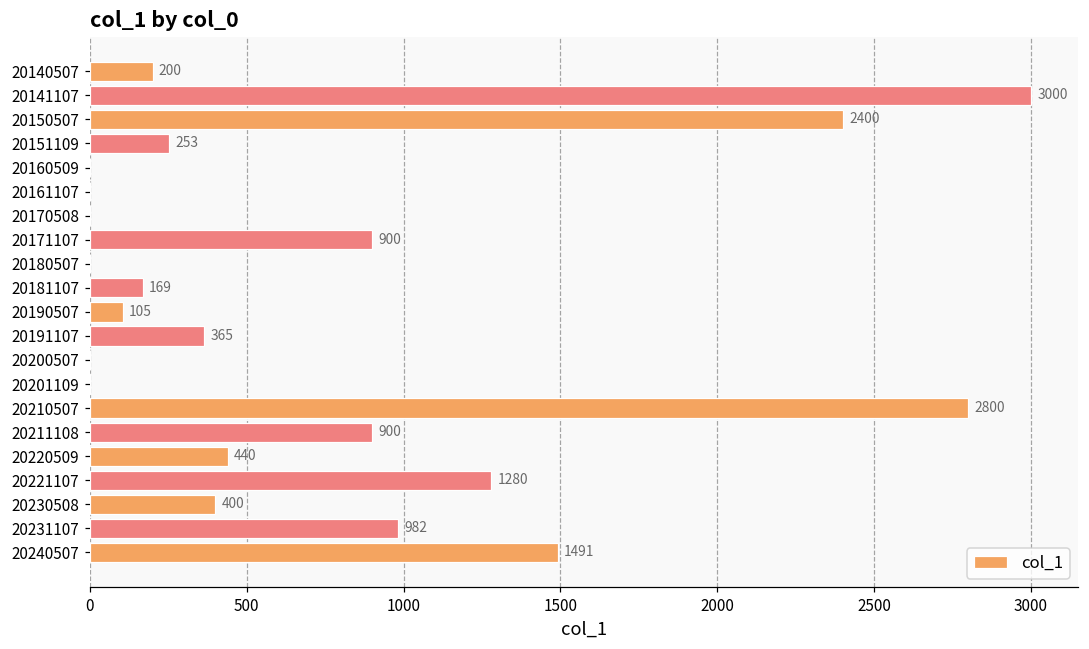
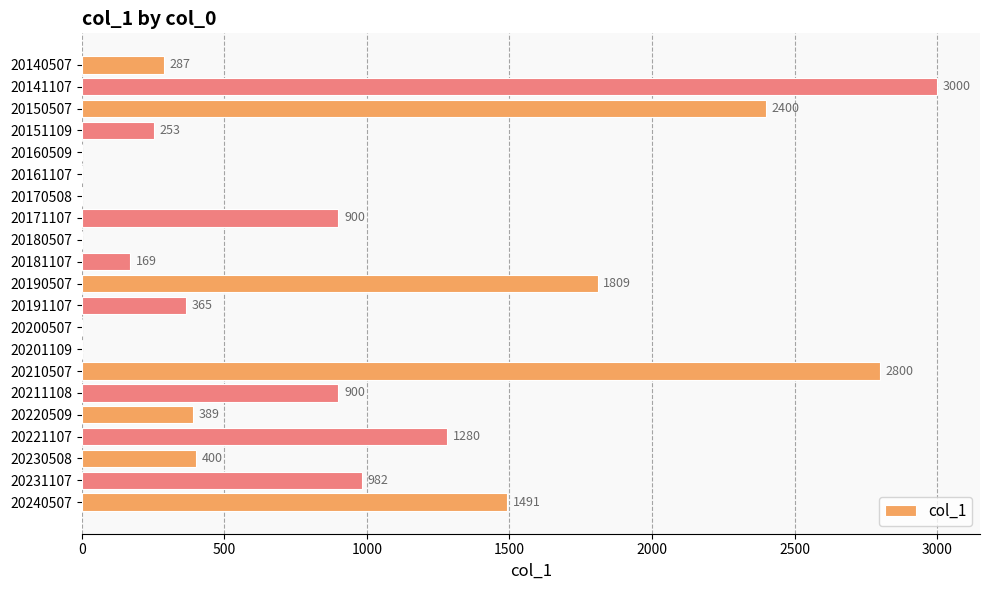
  {
-   "20140507": 200,
+   "20140507": 287,
    "20141107": 3000,
    "20150507": 2400,
    "20151109": 253,
    "20171107": 900,
    "20181107": 169,
-   "20190507": 105,
+   "20190507": 1809,
    "20191107": 365,
    "20210507": 2800,
    "20211108": 900,
-   "20220509": 440,
+   "20220509": 389,
    "20221107": 1280,
    "20230508": 400,
    "20231107": 982,
    "20240507": 1491
  }
